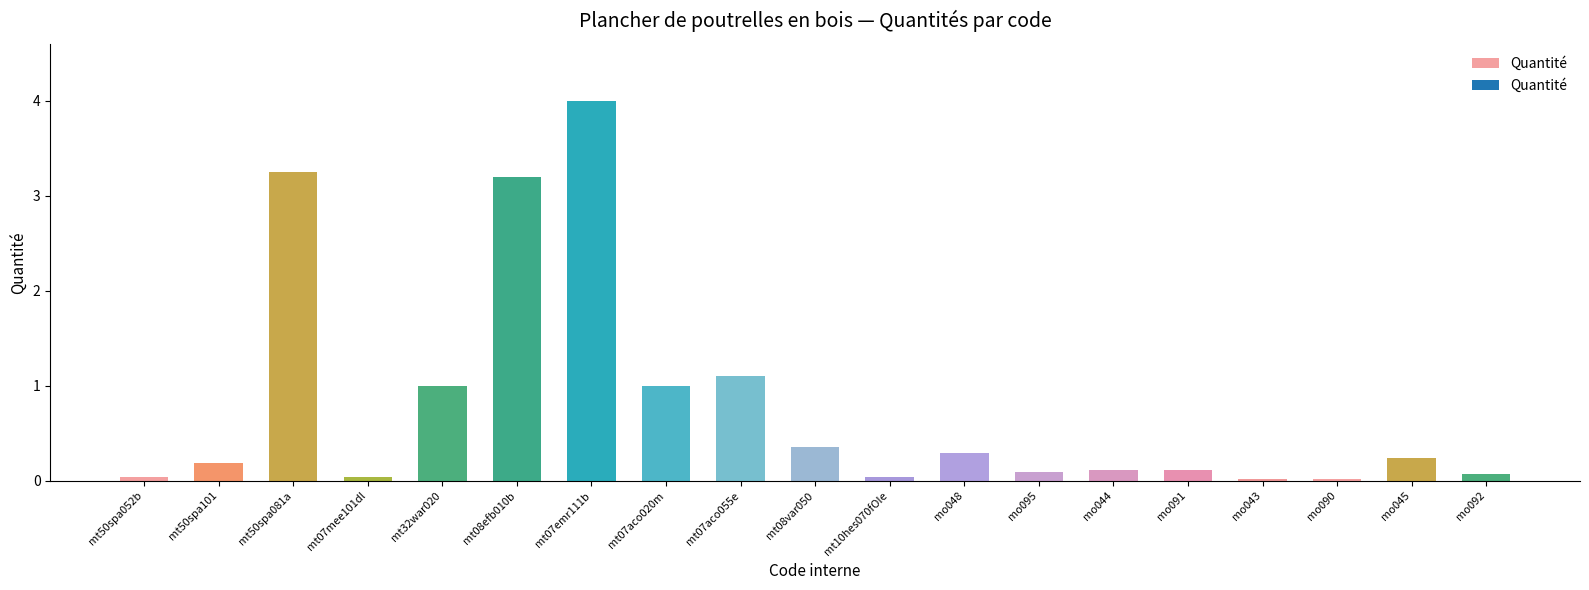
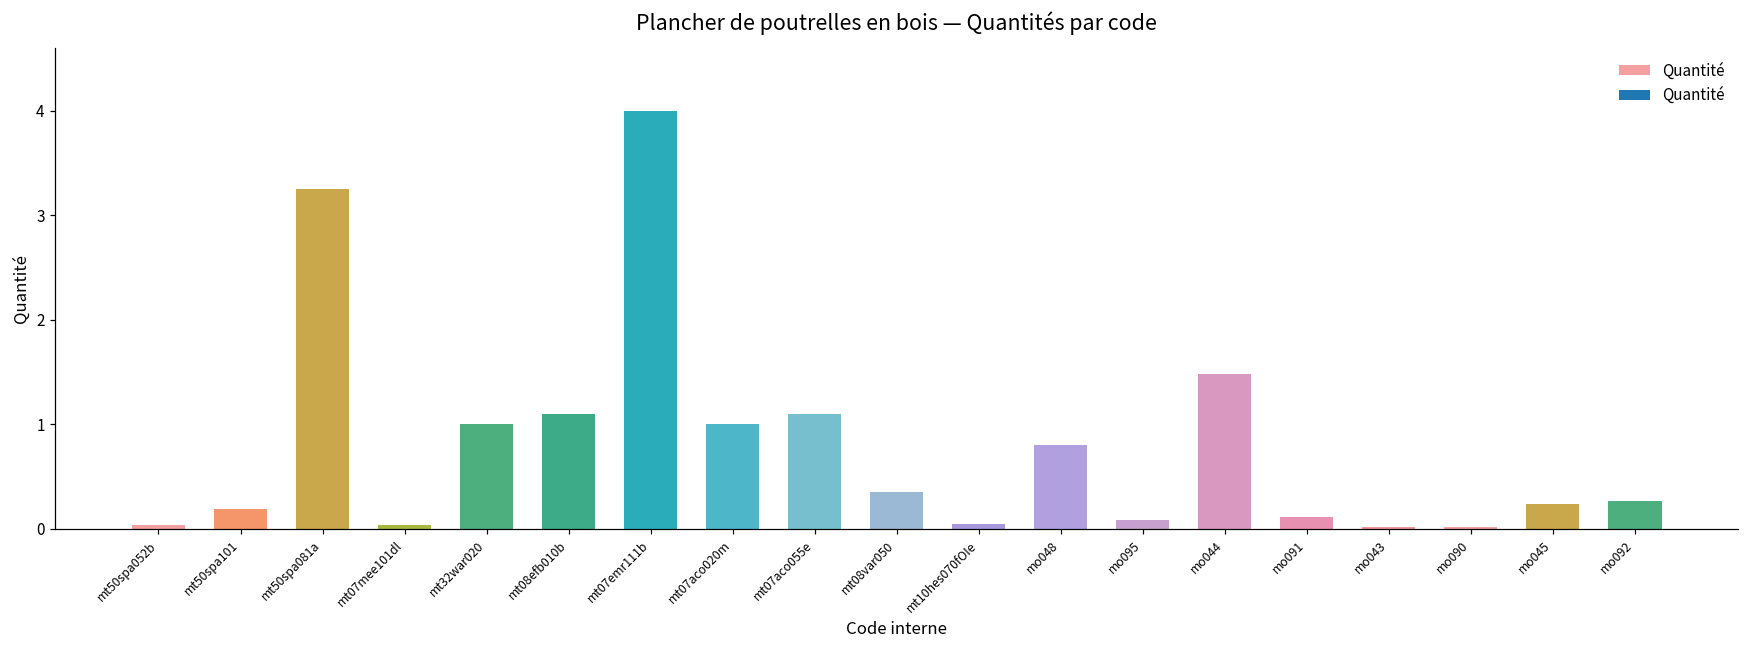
  {
    "mt50spa052b": 0.0,
    "mt50spa101": 0.2,
    "mt50spa081a": 3.3,
    "mt07mee101dl": 0.0,
    "mt32war020": 1.0,
-   "mt08efb010b": 3.2,
+   "mt08efb010b": 1.1,
    "mt07emr111b": 4.0,
    "mt07aco020m": 1.0,
    "mt07aco055e": 1.1,
    "mt08var050": 0.4,
    "mt10hes070fOIe": 0.0,
-   "mo048": 0.3,
+   "mo048": 0.8,
    "mo095": 0.1,
-   "mo044": 0.1,
+   "mo044": 1.5,
    "mo091": 0.1,
    "mo045": 0.2,
-   "mo092": 0.1
+   "mo092": 0.3
  }
